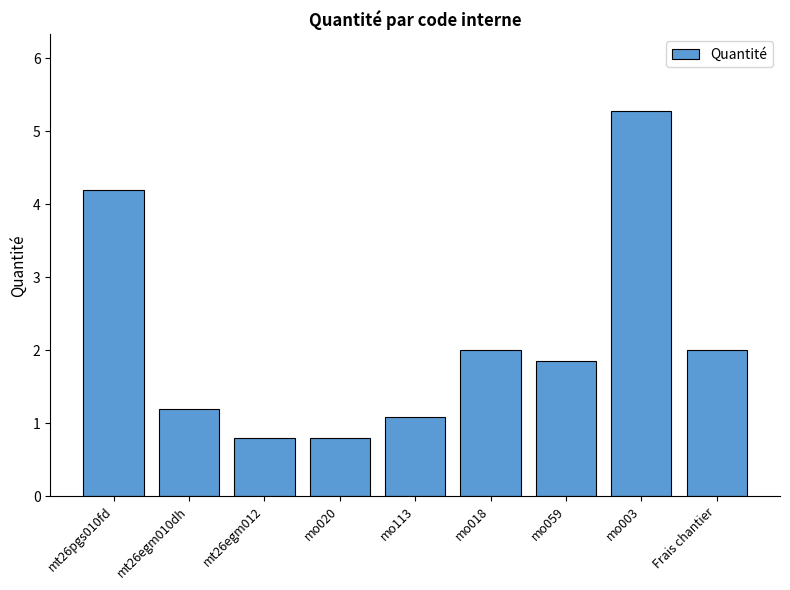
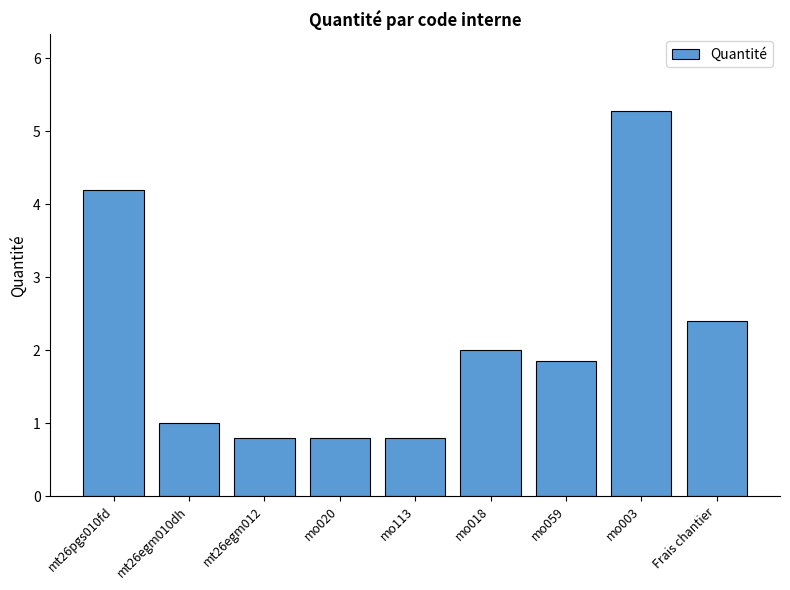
  {
    "mt26pgs010fd": 4.2,
-   "mt26egm010dh": 1.2,
+   "mt26egm010dh": 1.0,
    "mt26egm012": 0.8,
    "mo020": 0.8,
-   "mo113": 1.1,
+   "mo113": 0.8,
    "mo018": 2.0,
    "mo059": 1.9,
    "mo003": 5.3,
-   "Frais chantier": 2.0
+   "Frais chantier": 2.4
  }
